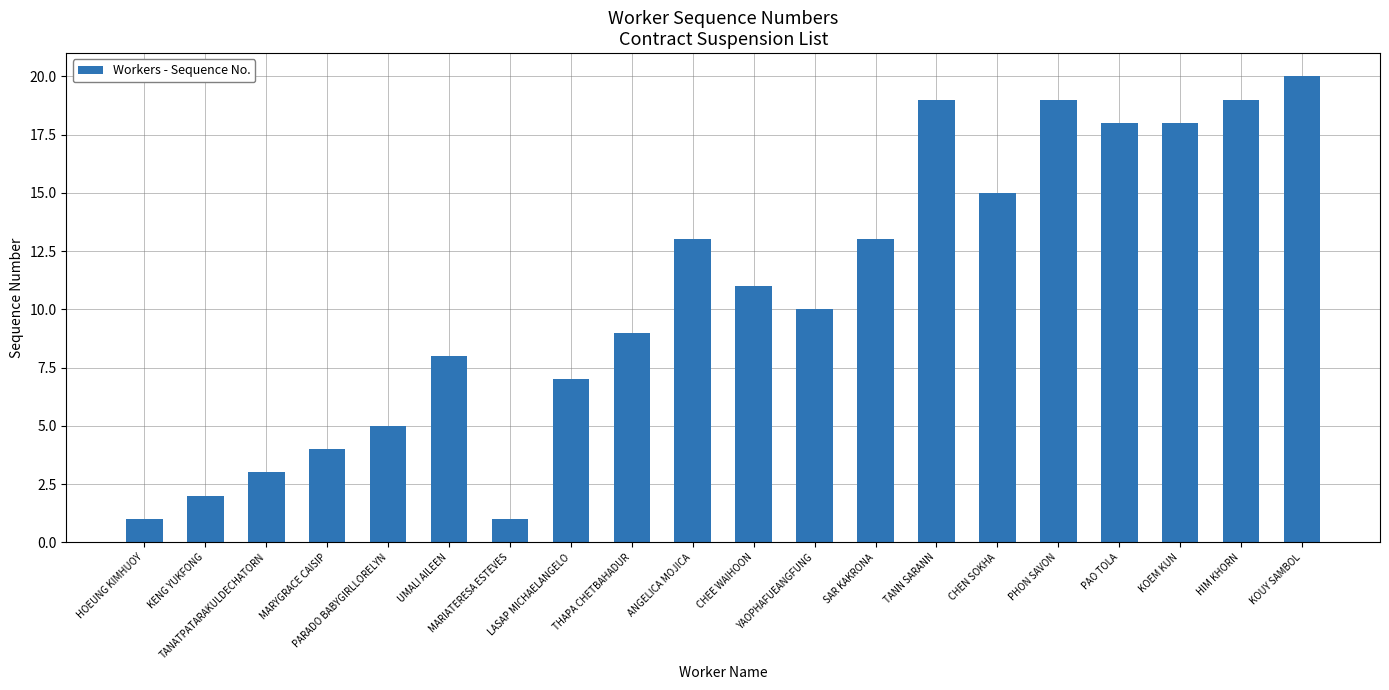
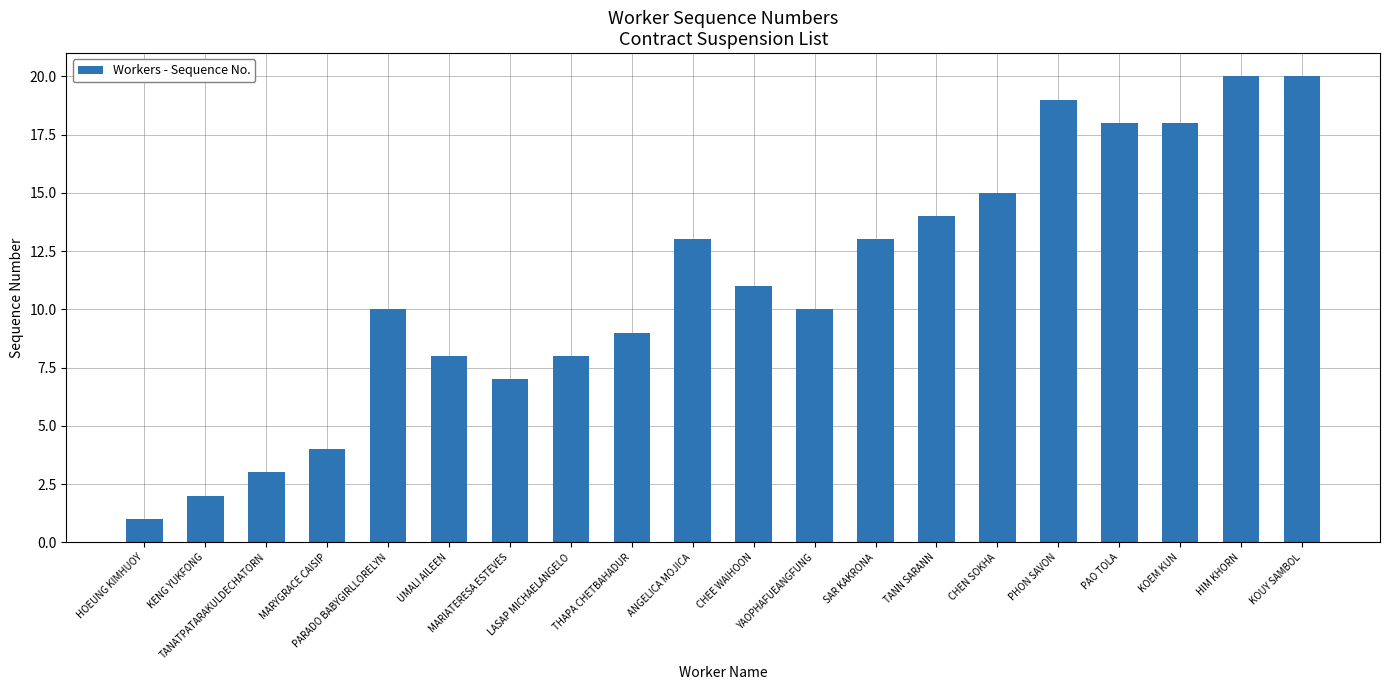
  {
    "HOEUNG KIMHUOY": 1,
    "KENG YUKFONG": 2,
    "TANATPATARAKULDECHATORN": 3,
    "MARYGRACE CAISIP": 4,
-   "PARADO BABYGIRLLORELYN": 5,
+   "PARADO BABYGIRLLORELYN": 10,
    "UMALI AILEEN": 8,
-   "MARIATERESA ESTEVES": 1,
-   "LASAP MICHAELANGELO": 7,
+   "MARIATERESA ESTEVES": 7,
+   "LASAP MICHAELANGELO": 8,
    "THAPA CHETBAHADUR": 9,
    "ANGELICA MOJICA": 13,
    "CHEE WAIHOON": 11,
    "YAOPHAFUEANGFUNG": 10,
    "SAR KAKRONA": 13,
-   "TANN SARANN": 19,
+   "TANN SARANN": 14,
    "CHEN SOKHA": 15,
    "PHON SAVON": 19,
    "PAO TOLA": 18,
    "KOEM KUN": 18,
-   "HIM KHORN": 19,
+   "HIM KHORN": 20,
    "KOUY SAMBOL": 20
  }
